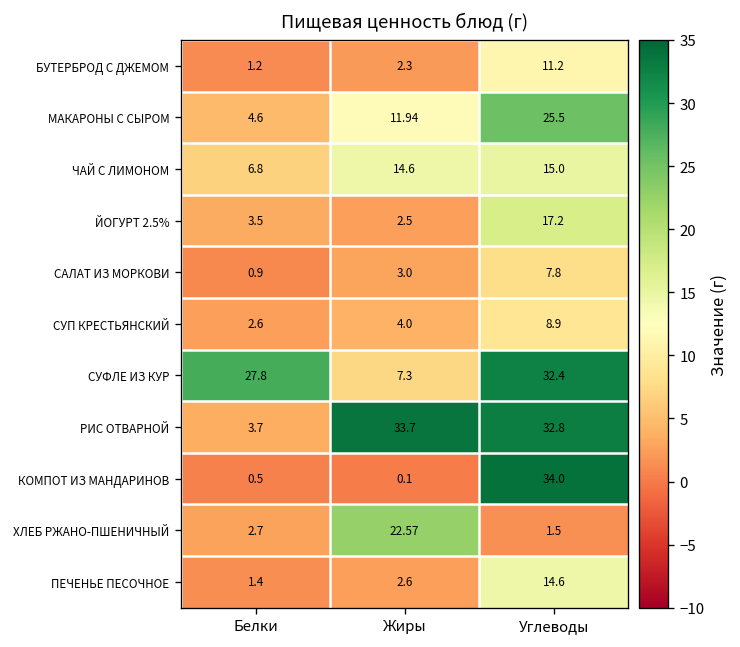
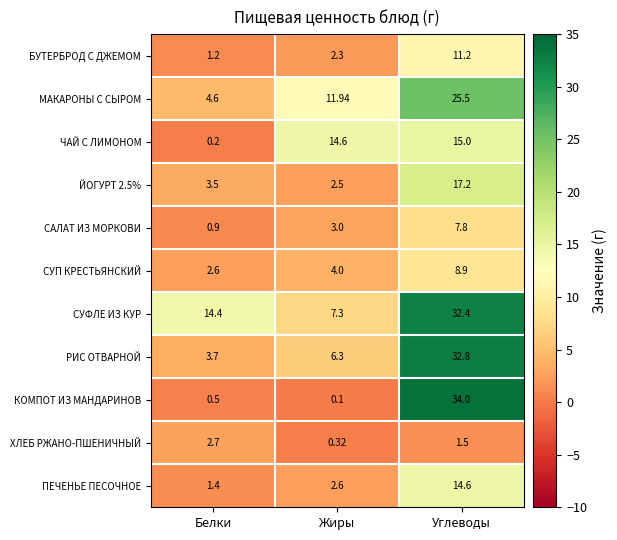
  {
    "БУТЕРБРОД С ДЖЕМОМ": {
      "Белки": 1.2,
      "Жиры": 2.3,
      "Углеводы": 11.2
    },
    "МАКАРОНЫ С СЫРОМ": {
      "Белки": 4.6,
      "Жиры": 11.94,
      "Углеводы": 25.5
    },
    "ЧАЙ С ЛИМОНОМ": {
-     "Белки": 6.8,
+     "Белки": 0.2,
      "Жиры": 14.6,
      "Углеводы": 15.0
    },
    "ЙОГУРТ 2.5%": {
      "Белки": 3.5,
      "Жиры": 2.5,
      "Углеводы": 17.2
    },
    "САЛАТ ИЗ МОРКОВИ": {
      "Белки": 0.9,
      "Жиры": 3.0,
      "Углеводы": 7.8
    },
    "СУП КРЕСТЬЯНСКИЙ": {
      "Белки": 2.6,
      "Жиры": 4.0,
      "Углеводы": 8.9
    },
    "СУФЛЕ ИЗ КУР": {
-     "Белки": 27.8,
+     "Белки": 14.4,
      "Жиры": 7.3,
      "Углеводы": 32.4
    },
    "РИС ОТВАРНОЙ": {
      "Белки": 3.7,
-     "Жиры": 33.7,
+     "Жиры": 6.3,
      "Углеводы": 32.8
    },
    "КОМПОТ ИЗ МАНДАРИНОВ": {
      "Белки": 0.5,
      "Жиры": 0.1,
      "Углеводы": 34.0
    },
    "ХЛЕБ РЖАНО-ПШЕНИЧНЫЙ": {
      "Белки": 2.7,
-     "Жиры": 22.57,
+     "Жиры": 0.32,
      "Углеводы": 1.5
    },
    "ПЕЧЕНЬЕ ПЕСОЧНОЕ": {
      "Белки": 1.4,
      "Жиры": 2.6,
      "Углеводы": 14.6
    }
  }
